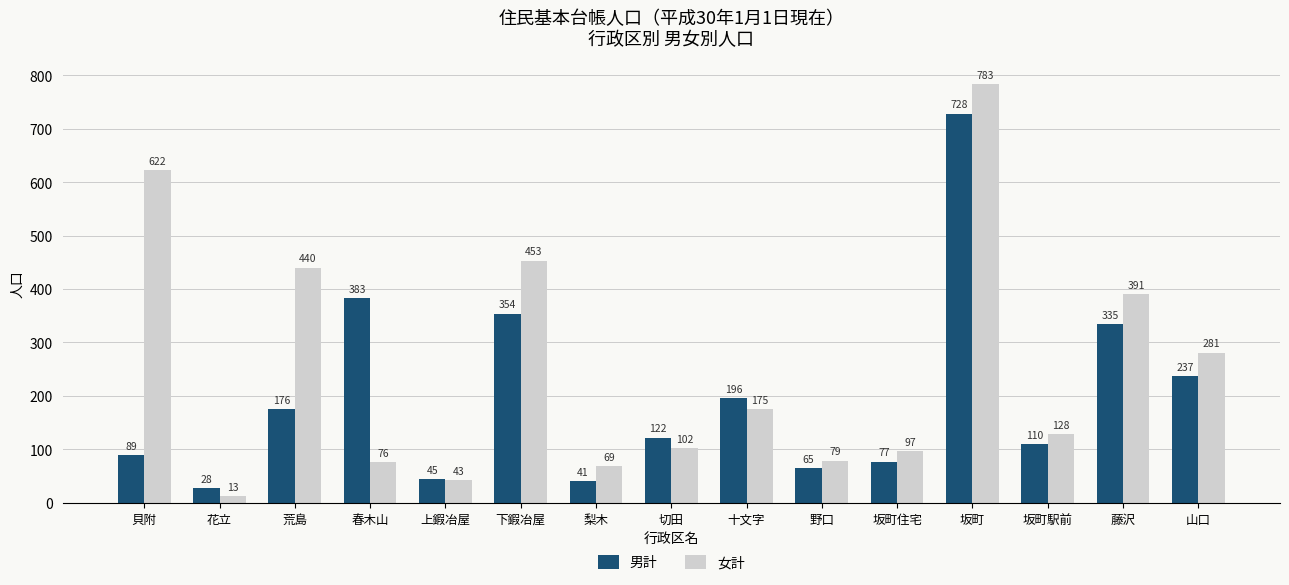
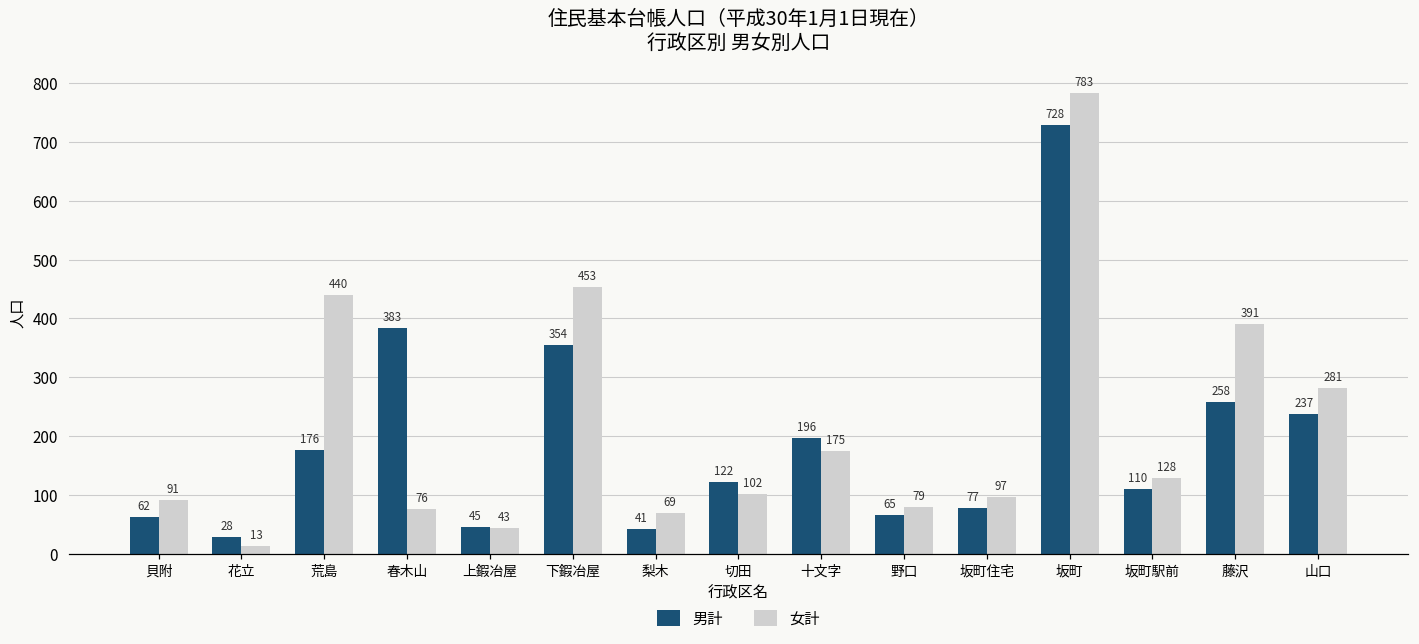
  {
    "男計": {
-     "貝附": 89,
+     "貝附": 62,
      "花立": 28,
      "荒島": 176,
      "春木山": 383,
      "上鍜冶屋": 45,
      "下鍜冶屋": 354,
      "梨木": 41,
      "切田": 122,
      "十文字": 196,
      "野口": 65,
      "坂町住宅": 77,
      "坂町": 728,
      "坂町駅前": 110,
-     "藤沢": 335,
+     "藤沢": 258,
      "山口": 237
    },
    "女計": {
-     "貝附": 622,
+     "貝附": 91,
      "花立": 13,
      "荒島": 440,
      "春木山": 76,
      "上鍜冶屋": 43,
      "下鍜冶屋": 453,
      "梨木": 69,
      "切田": 102,
      "十文字": 175,
      "野口": 79,
      "坂町住宅": 97,
      "坂町": 783,
      "坂町駅前": 128,
      "藤沢": 391,
      "山口": 281
    }
  }
